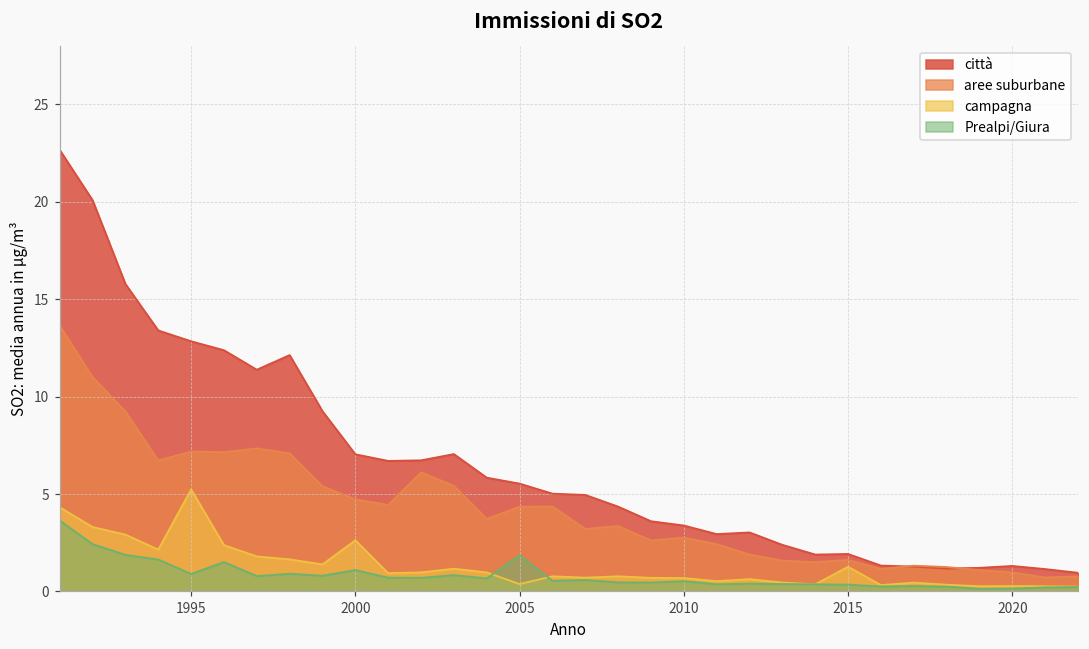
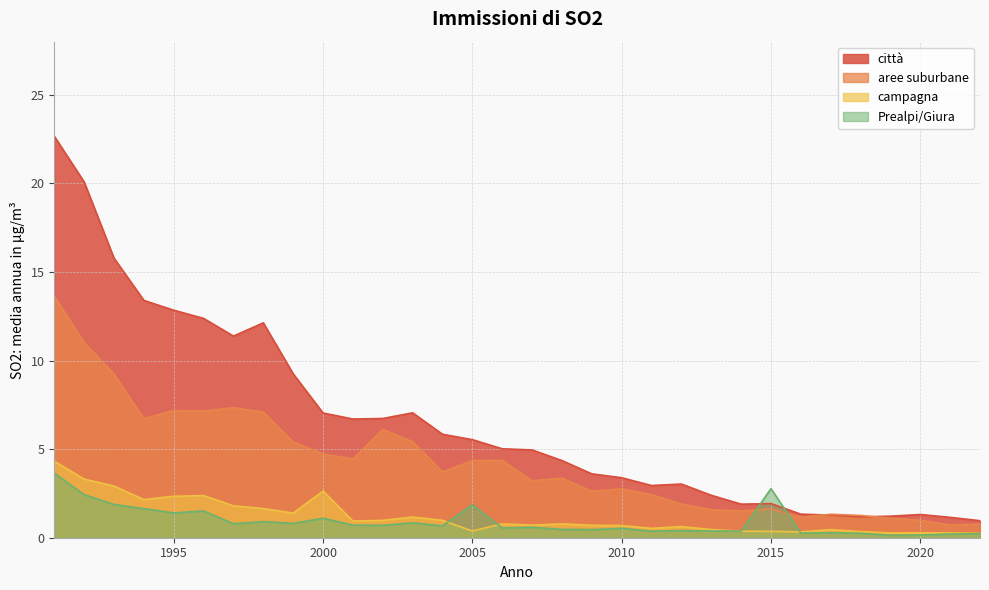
  {
    "campagna": {
-     "1995": 5.2,
+     "1995": 2.3,
      "2000": 2.6,
      "2005": 0.4,
      "2010": 0.7,
-     "2015": 1.3
+     "2015": 0.4
    },
    "Prealpi/Giura": {
-     "1995": 0.9,
+     "1995": 1.4,
      "2000": 1.1,
      "2005": 1.9,
      "2010": 0.5,
-     "2015": 0.4
+     "2015": 2.8
    }
  }
